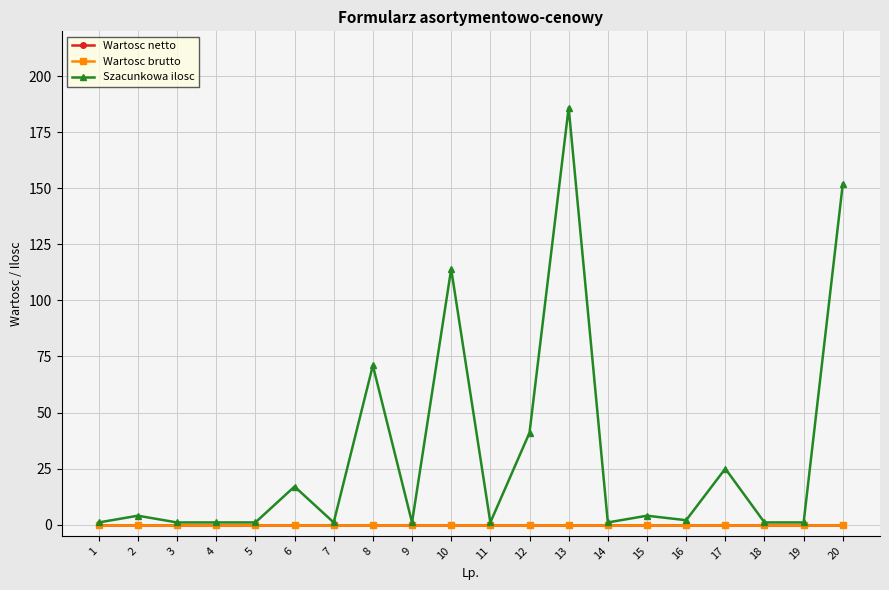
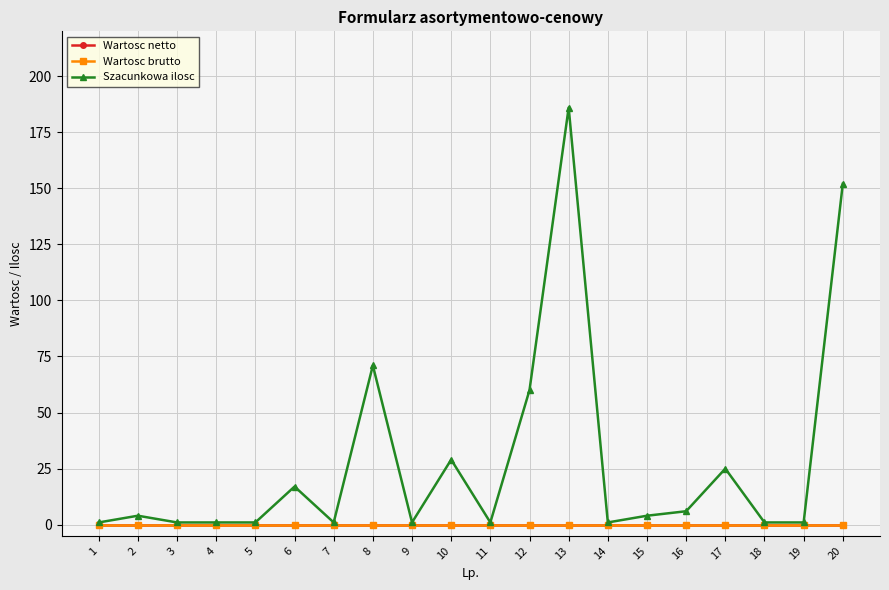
  {
    "Wartosc brutto": {
      "2": 0,
      "6": 0,
      "8": 0,
      "10": 0,
      "12": 0,
      "13": 0,
      "15": 0,
      "16": 0,
      "17": 0,
      "20": 0
    },
    "Szacunkowa ilosc": {
      "2": 4,
      "6": 17,
      "8": 71,
-     "10": 114,
-     "12": 41,
+     "10": 29,
+     "12": 60,
      "13": 186,
      "15": 4,
-     "16": 2,
+     "16": 6,
      "17": 25,
      "20": 152
    }
  }
